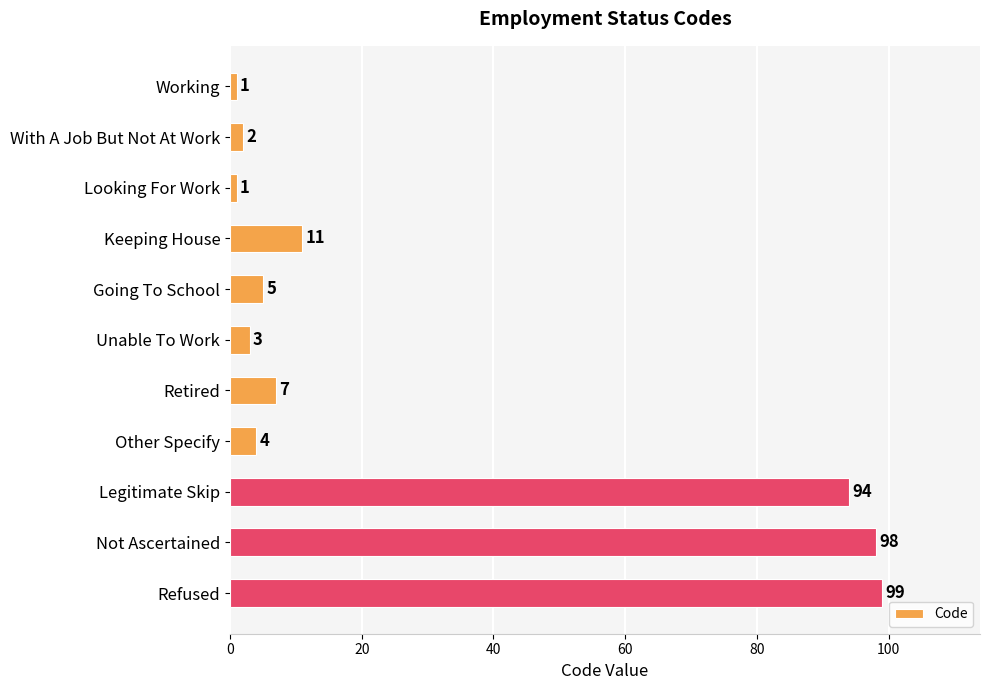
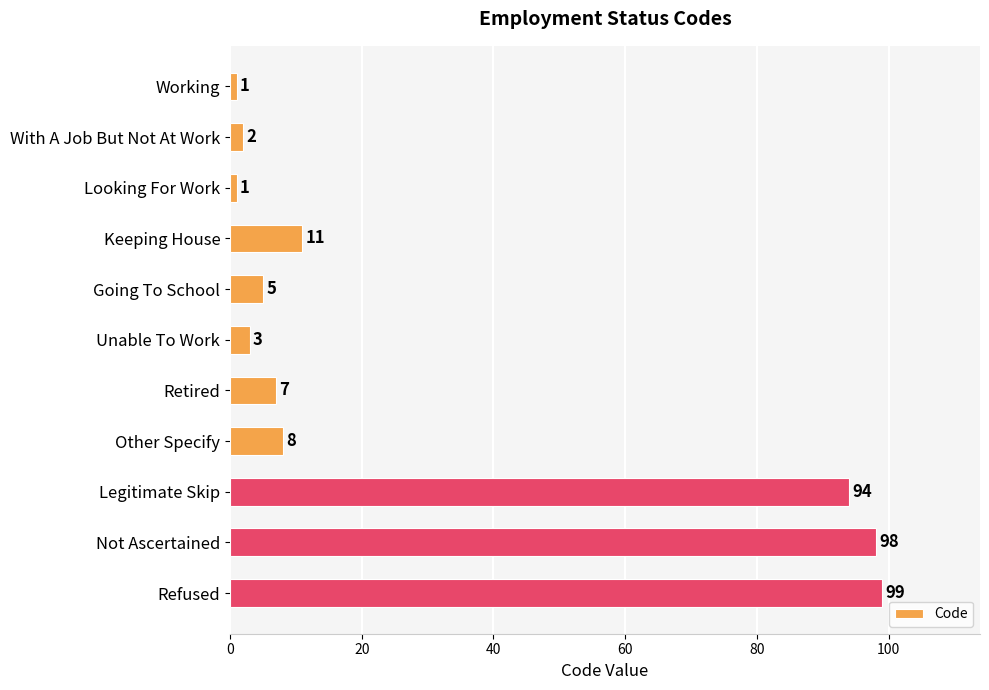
  {
    "Working": 1,
    "With A Job But Not At Work": 2,
    "Looking For Work": 1,
    "Keeping House": 11,
    "Going To School": 5,
    "Unable To Work": 3,
    "Retired": 7,
-   "Other Specify": 4,
+   "Other Specify": 8,
    "Legitimate Skip": 94,
    "Not Ascertained": 98
  }
